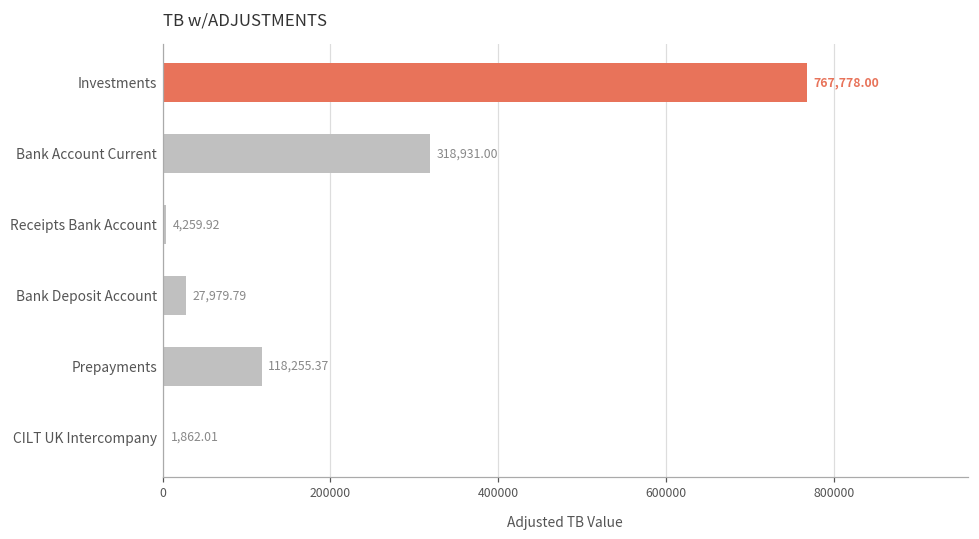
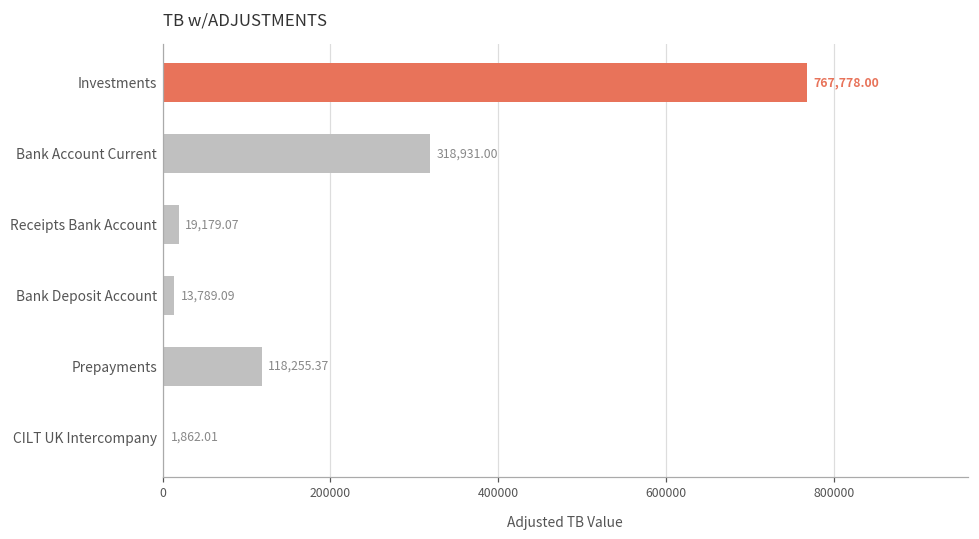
  {
    "Investments": "767,778.00",
    "Bank Account Current": "318,931.00",
-   "Receipts Bank Account": "4,259.92",
-   "Bank Deposit Account": "27,979.79",
+   "Receipts Bank Account": "19,179.07",
+   "Bank Deposit Account": "13,789.09",
    "Prepayments": "118,255.37",
    "CILT UK Intercompany": "1,862.01"
  }
